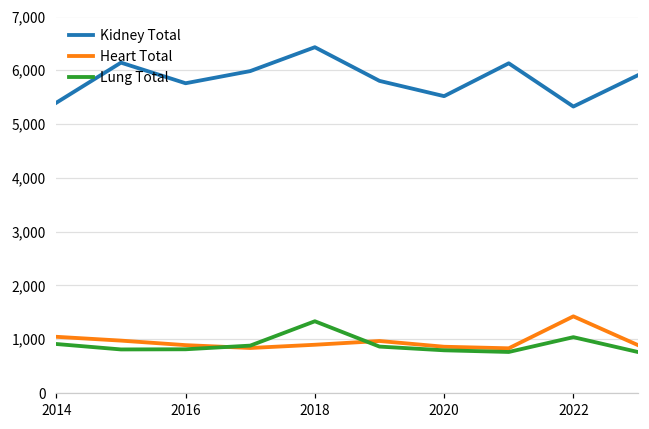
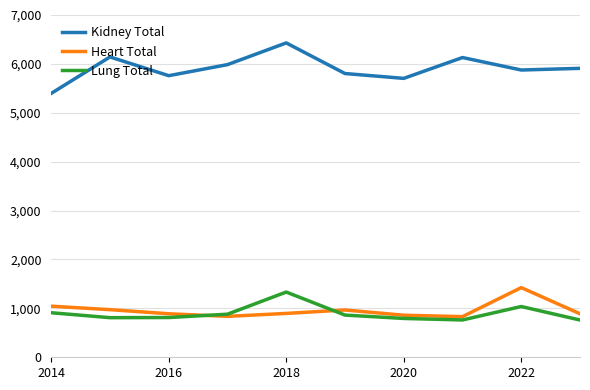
  {
    "Kidney Total": {
      "2014": "5,400",
      "2016": "5,800",
      "2018": "6,400",
-     "2020": "5,500",
-     "2022": "5,300"
+     "2020": "5,700",
+     "2022": "5,900"
    },
    "Heart Total": {
      "2014": "1,000",
      "2016": "900",
      "2018": "900",
      "2020": "900",
      "2022": "1,400"
    },
    "Lung Total": {
      "2014": "900",
      "2016": "800",
      "2018": "1,300",
      "2020": "800",
      "2022": "1,000"
    }
  }
